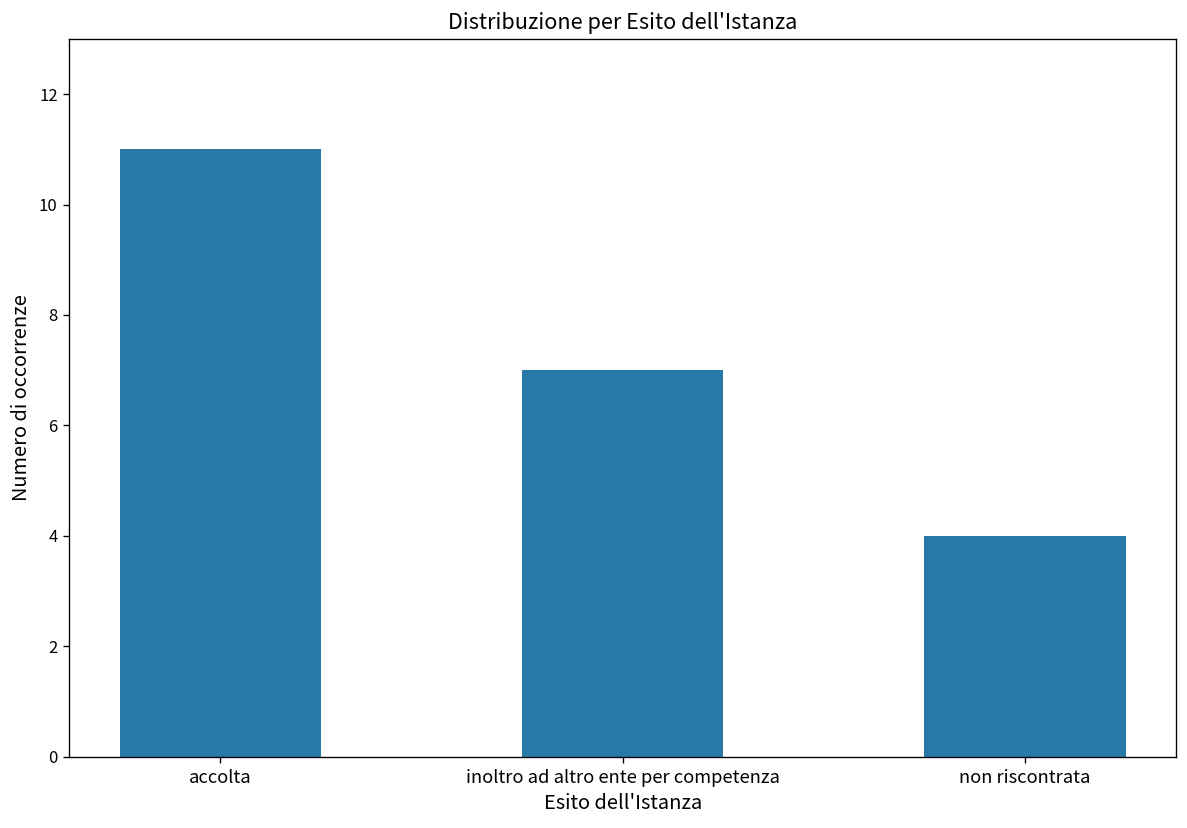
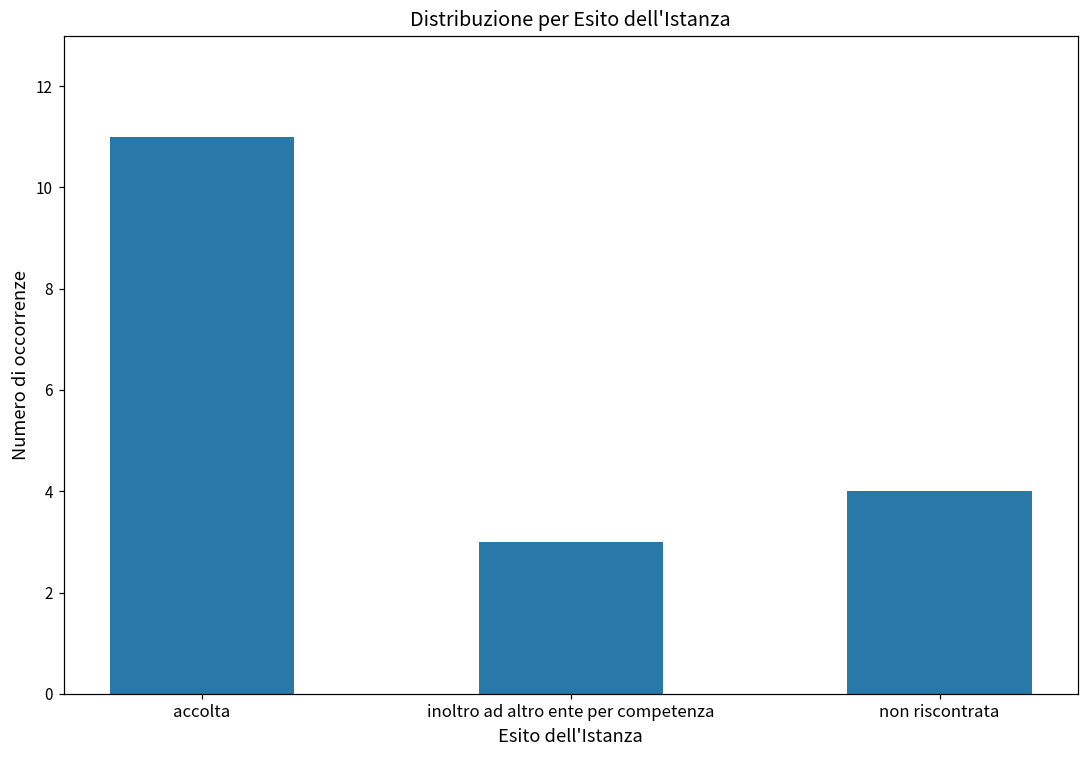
  {
    "accolta": 11,
-   "inoltro ad altro ente per competenza": 7,
+   "inoltro ad altro ente per competenza": 3,
    "non riscontrata": 4
  }
